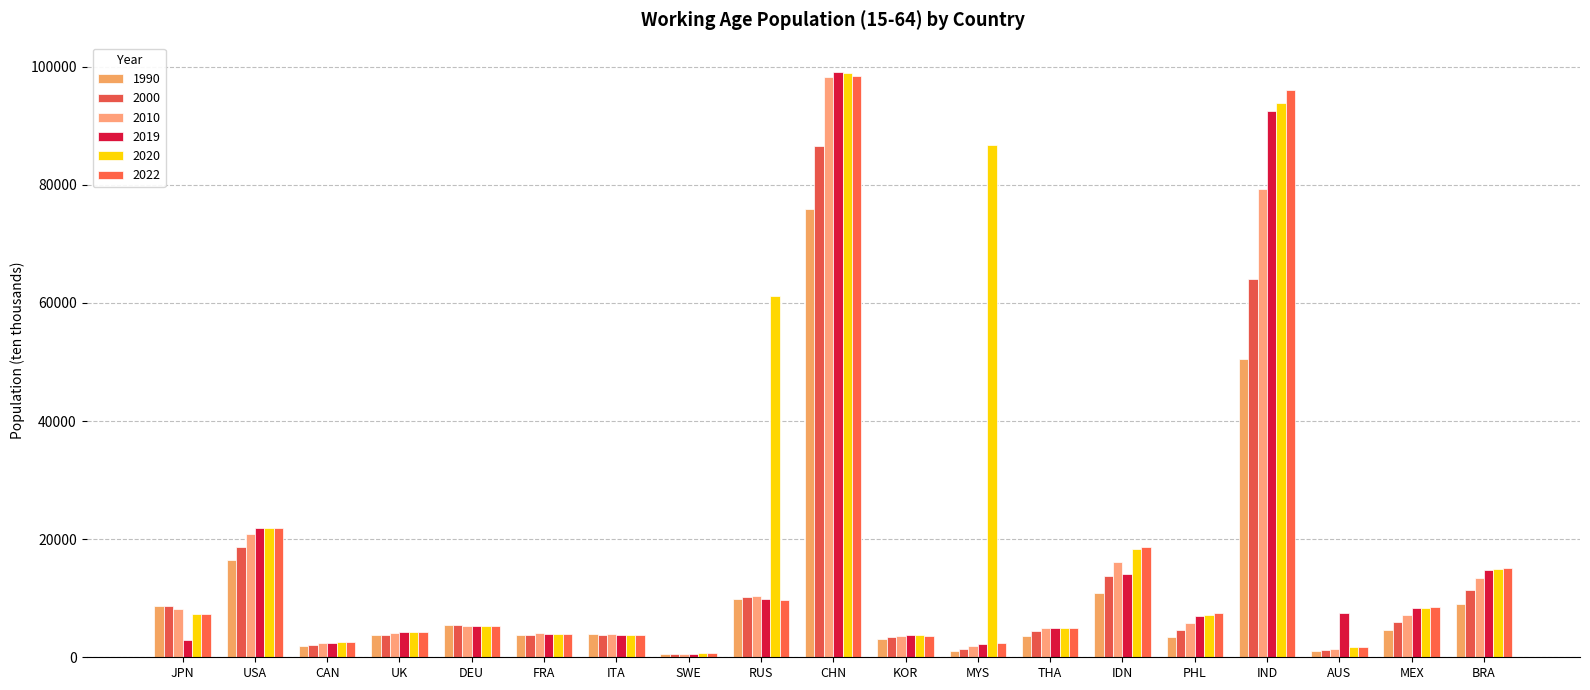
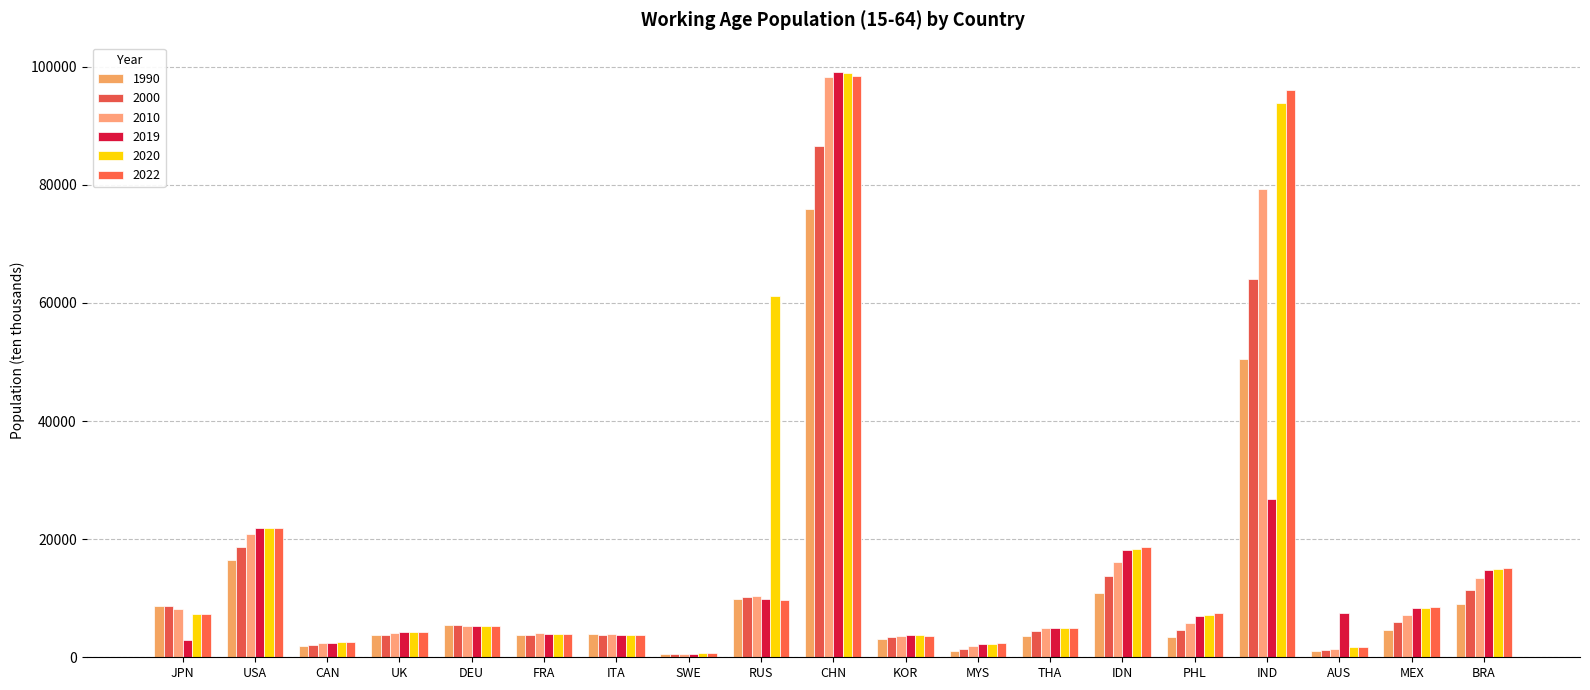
  {
    "2019": {
      "JPN": 3000,
      "USA": 22000,
      "CAN": 2000,
      "UK": 4000,
      "DEU": 5000,
      "FRA": 4000,
      "ITA": 4000,
      "SWE": 1000,
      "RUS": 10000,
      "CHN": 99000,
      "KOR": 4000,
      "MYS": 2000,
      "THA": 5000,
-     "IDN": 14000,
+     "IDN": 18000,
      "PHL": 7000,
-     "IND": 93000,
+     "IND": 27000,
      "AUS": 7000,
      "MEX": 8000,
      "BRA": 15000
    },
    "2020": {
      "JPN": 7000,
      "USA": 22000,
      "CAN": 3000,
      "UK": 4000,
      "DEU": 5000,
      "FRA": 4000,
      "ITA": 4000,
      "SWE": 1000,
      "RUS": 61000,
      "CHN": 99000,
      "KOR": 4000,
-     "MYS": 87000,
+     "MYS": 2000,
      "THA": 5000,
      "IDN": 18000,
      "PHL": 7000,
      "IND": 94000,
      "AUS": 2000,
      "MEX": 8000,
      "BRA": 15000
    }
  }
